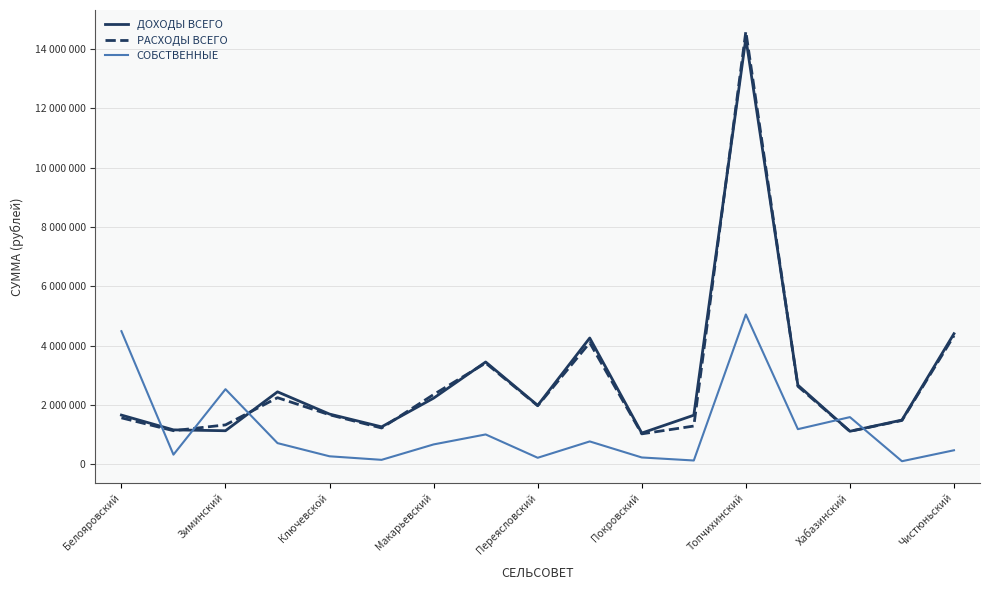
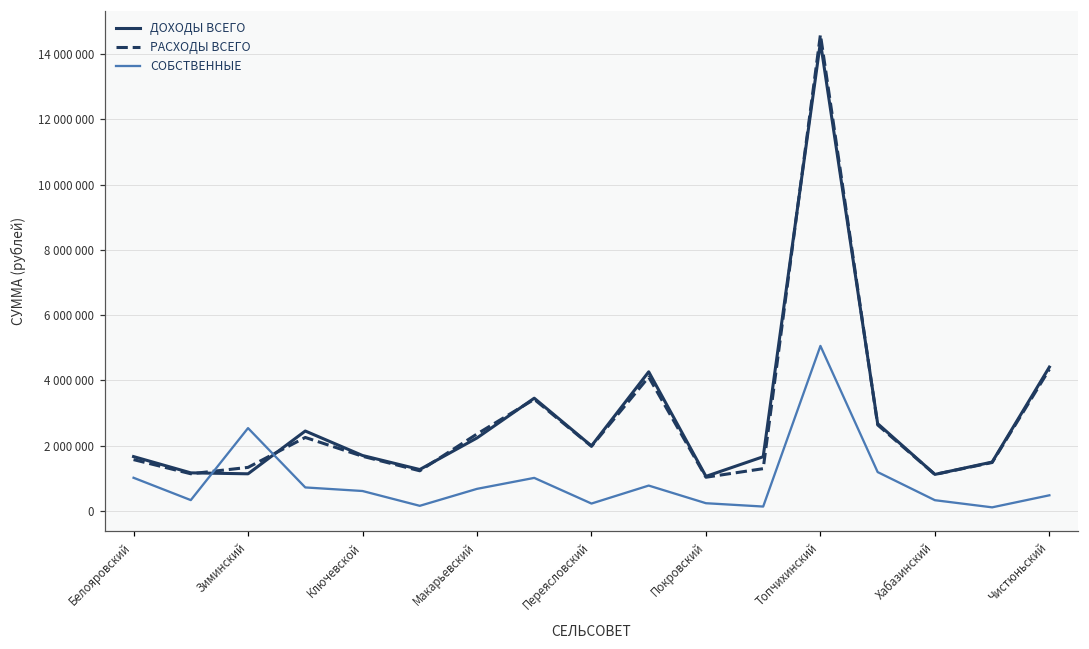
  {
    "СОБСТВЕННЫЕ": {
-     "Белояровский": 4500000,
+     "Белояровский": 1000000,
      "Зиминский": 2500000,
-     "Ключевской": 300000,
+     "Ключевской": 600000,
      "Макарьевский": 700000,
      "Переясловский": 200000,
      "Покровский": 200000,
      "Топчихинский": 5100000,
-     "Хабазинский": 1600000,
+     "Хабазинский": 300000,
      "Чистюньский": 500000
    }
  }
